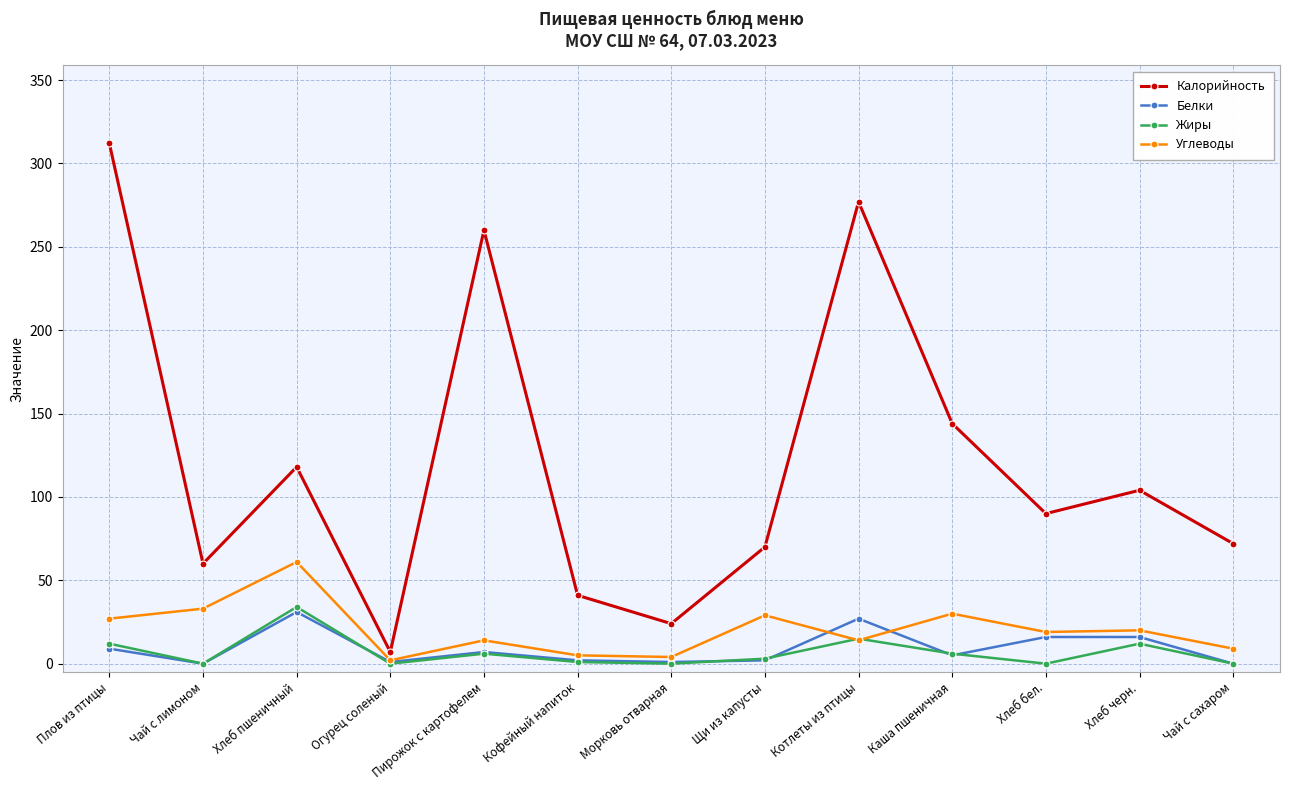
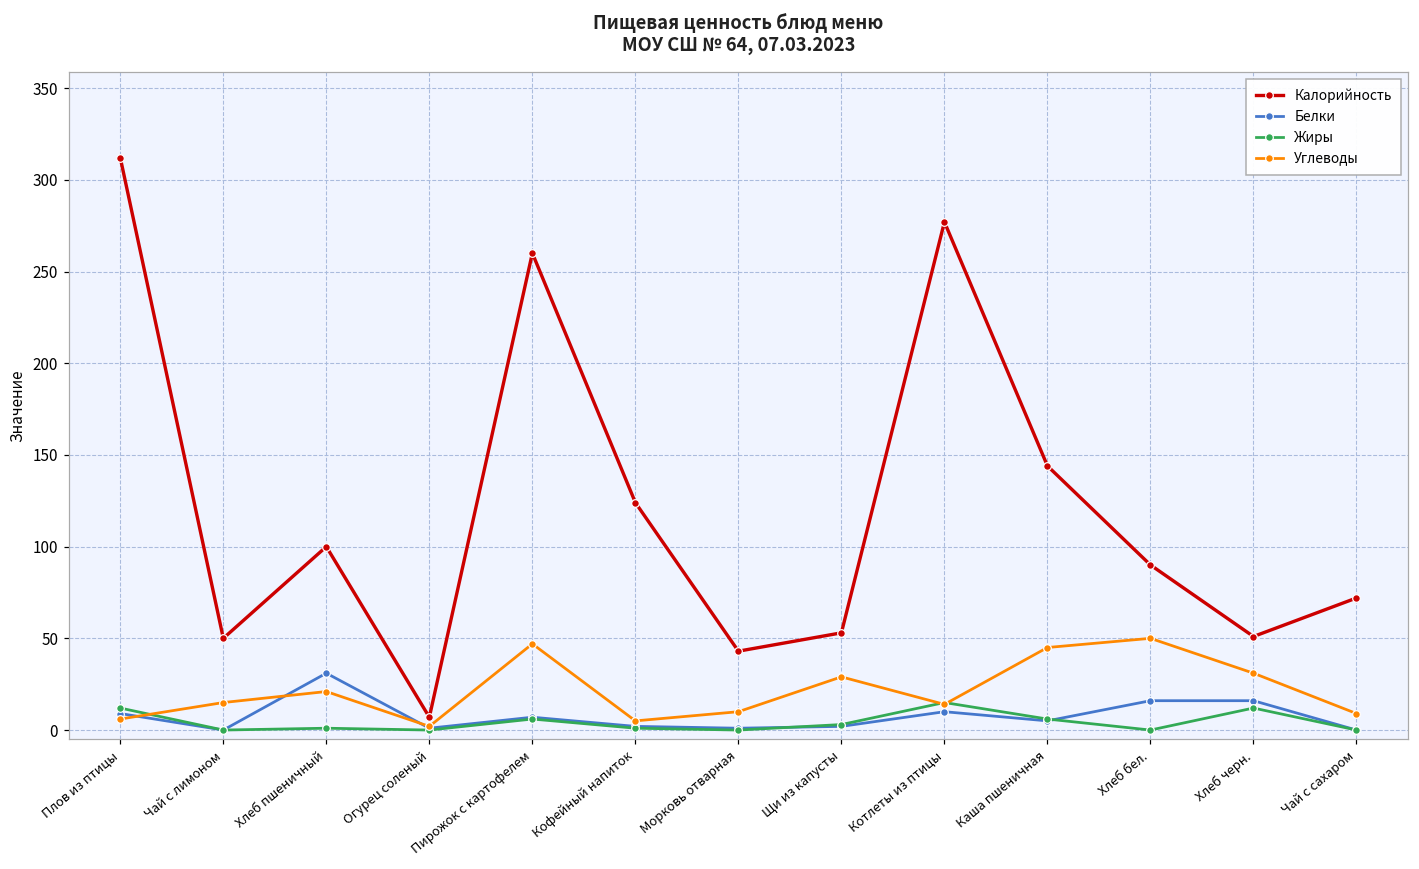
  {
    "Калорийность": {
      "Плов из птицы": 312,
-     "Чай с лимоном": 60,
-     "Хлеб пшеничный": 118,
+     "Чай с лимоном": 50,
+     "Хлеб пшеничный": 100,
      "Огурец соленый": 7,
      "Пирожок с картофелем": 260,
-     "Кофейный напиток": 41,
-     "Морковь отварная": 24,
-     "Щи из капусты": 70,
+     "Кофейный напиток": 124,
+     "Морковь отварная": 43,
+     "Щи из капусты": 53,
      "Котлеты из птицы": 277,
      "Каша пшеничная": 144,
      "Хлеб бел.": 90,
-     "Хлеб черн.": 104,
+     "Хлеб черн.": 51,
      "Чай с сахаром": 72
    },
    "Белки": {
      "Плов из птицы": 9,
      "Хлеб пшеничный": 31,
-     "Котлеты из птицы": 27,
+     "Котлеты из птицы": 10,
      "Хлеб бел.": 16,
      "Хлеб черн.": 16
    },
    "Жиры": {
      "Плов из птицы": 12,
-     "Хлеб пшеничный": 34,
+     "Хлеб пшеничный": 1,
      "Хлеб бел.": 0,
      "Хлеб черн.": 12
    },
    "Углеводы": {
-     "Плов из птицы": 27,
-     "Чай с лимоном": 33,
-     "Хлеб пшеничный": 61,
-     "Пирожок с картофелем": 14,
+     "Плов из птицы": 6,
+     "Чай с лимоном": 15,
+     "Хлеб пшеничный": 21,
+     "Пирожок с картофелем": 47,
      "Кофейный напиток": 5,
-     "Морковь отварная": 4,
+     "Морковь отварная": 10,
      "Щи из капусты": 29,
-     "Каша пшеничная": 30,
-     "Хлеб бел.": 19,
-     "Хлеб черн.": 20,
+     "Каша пшеничная": 45,
+     "Хлеб бел.": 50,
+     "Хлеб черн.": 31,
      "Чай с сахаром": 9
    }
  }
